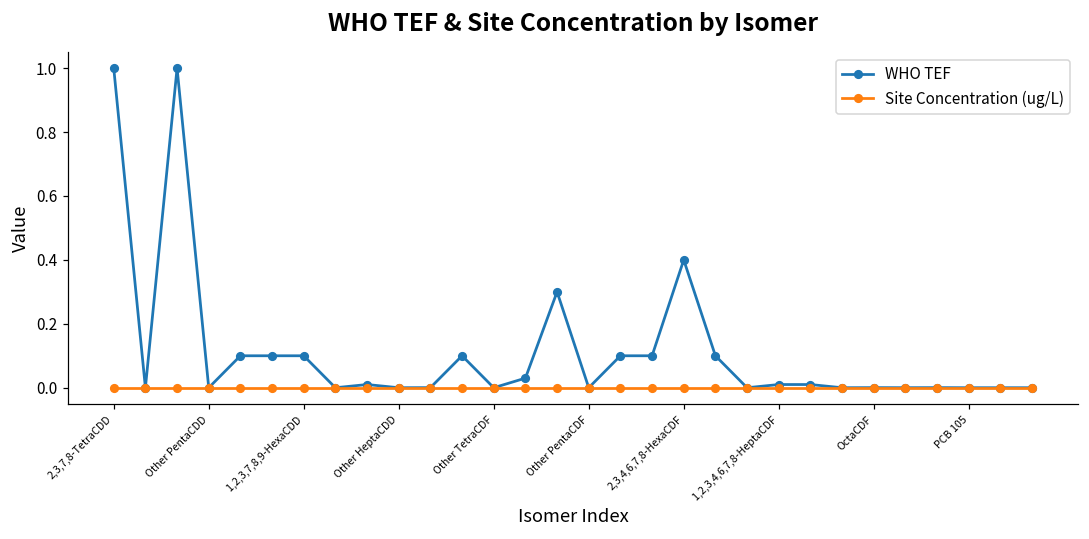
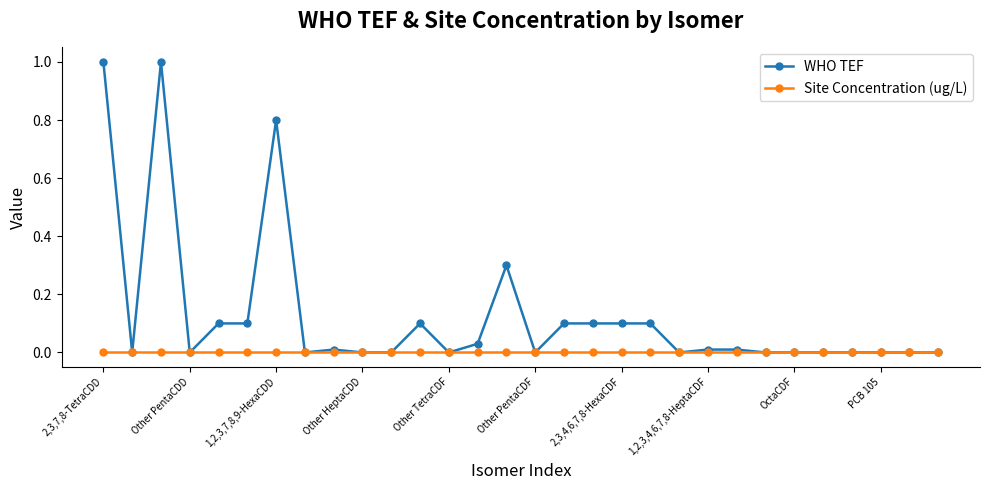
  {
    "WHO TEF": {
      "2,3,7,8-TetraCDD": 1.0,
-     "1,2,3,7,8,9-HexaCDD": 0.1,
-     "2,3,4,6,7,8-HexaCDF": 0.4,
+     "1,2,3,7,8,9-HexaCDD": 0.8,
+     "2,3,4,6,7,8-HexaCDF": 0.1,
      "1,2,3,4,6,7,8-HeptaCDF": 0.01
    },
    "Site Concentration (ug/L)": {
      "2,3,7,8-TetraCDD": 0.0,
      "1,2,3,7,8,9-HexaCDD": 0.0,
      "2,3,4,6,7,8-HexaCDF": 0.0,
      "1,2,3,4,6,7,8-HeptaCDF": 0.0
    }
  }
